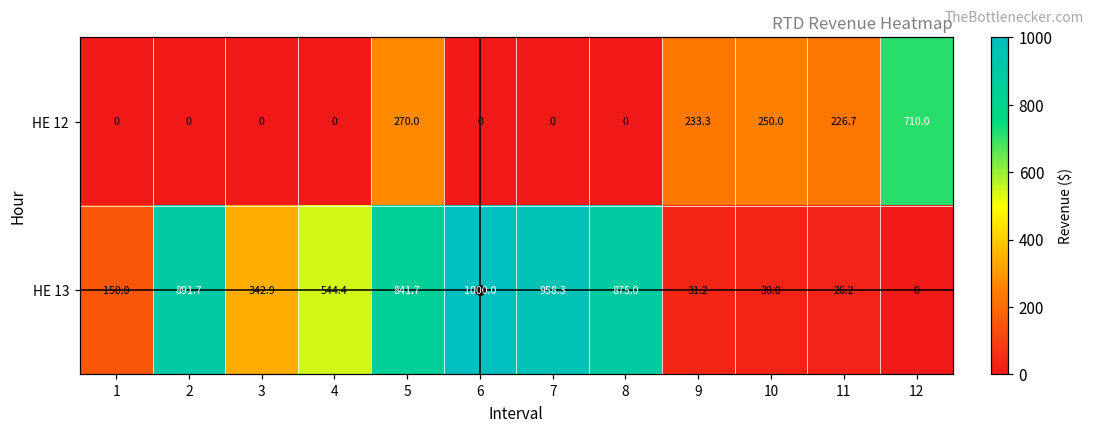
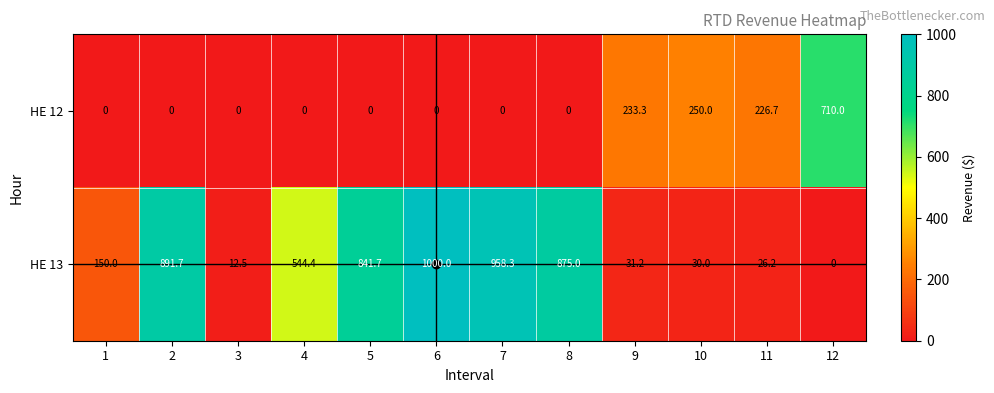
  {
    "HE 12": {
      "1": 0,
      "2": 0,
      "3": 0,
      "4": 0,
-     "5": 270.0,
+     "5": 0,
      "6": 0,
      "7": 0,
      "8": 0,
      "9": 233.3,
      "10": 250.0,
      "11": 226.7,
      "12": 710.0
    },
    "HE 13": {
      "1": 150.0,
      "2": 891.7,
-     "3": 342.9,
+     "3": 12.5,
      "4": 544.4,
      "5": 841.7,
      "7": 958.3,
      "8": 875.0,
      "9": 31.2,
      "10": 30.0,
      "11": 26.2,
      "12": 0
    }
  }
